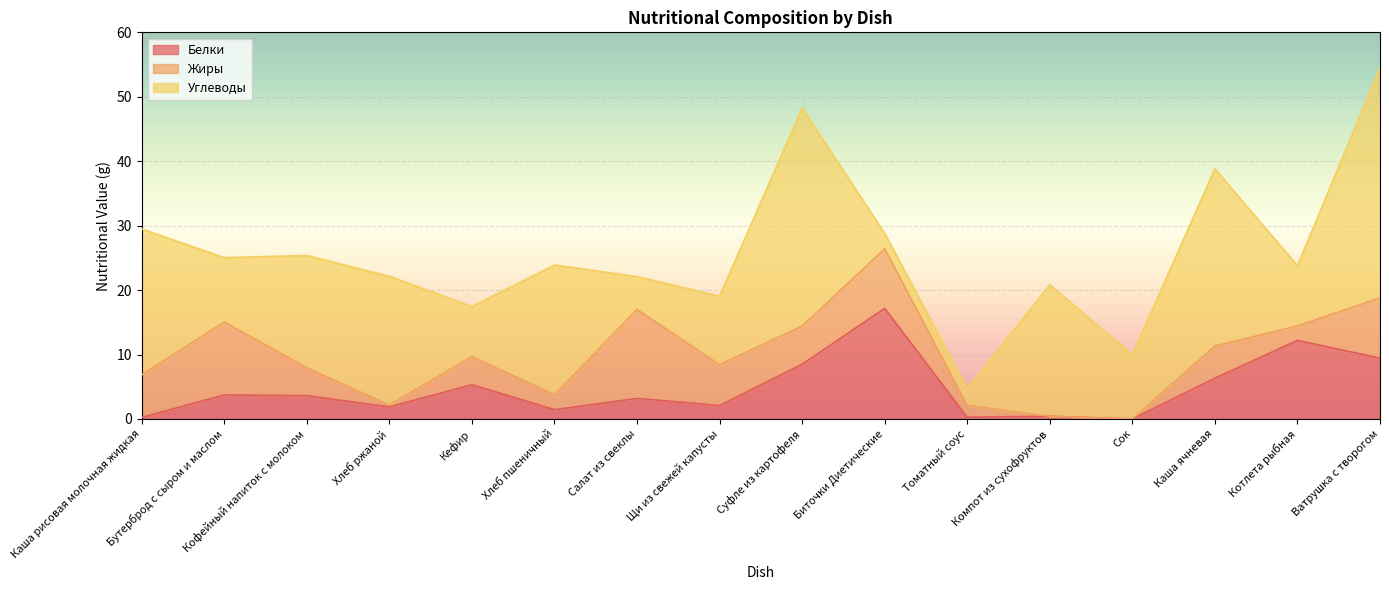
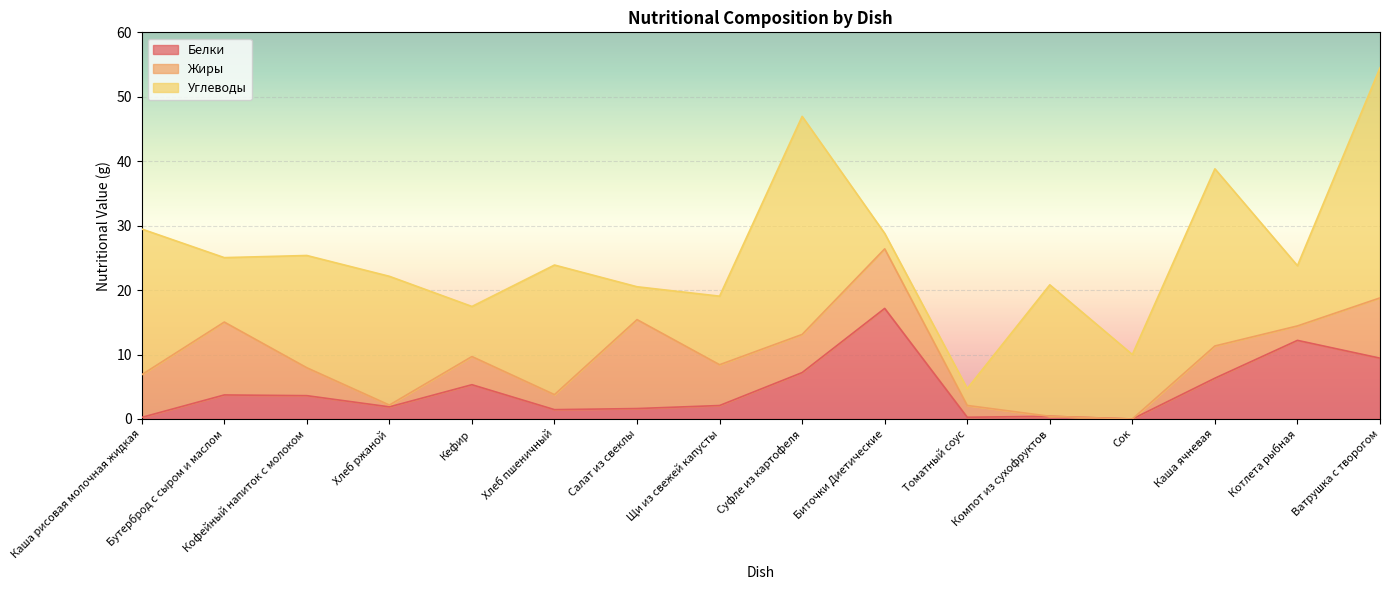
  {
    "Белки": {
      "Каша рисовая молочная жидкая": 0,
      "Бутерброд с сыром и маслом": 4,
      "Кофейный напиток с молоком": 4,
      "Кефир": 5,
      "Хлеб пшеничный": 1,
-     "Салат из свеклы": 3,
+     "Салат из свеклы": 2,
      "Щи из свежей капусты": 2,
-     "Суфле из картофеля": 9,
+     "Суфле из картофеля": 7,
      "Биточки Диетические": 17,
      "Томатный соус": 0,
      "Каша ячневая": 6,
      "Котлета рыбная": 12,
      "Ватрушка с творогом": 9
    }
  }
